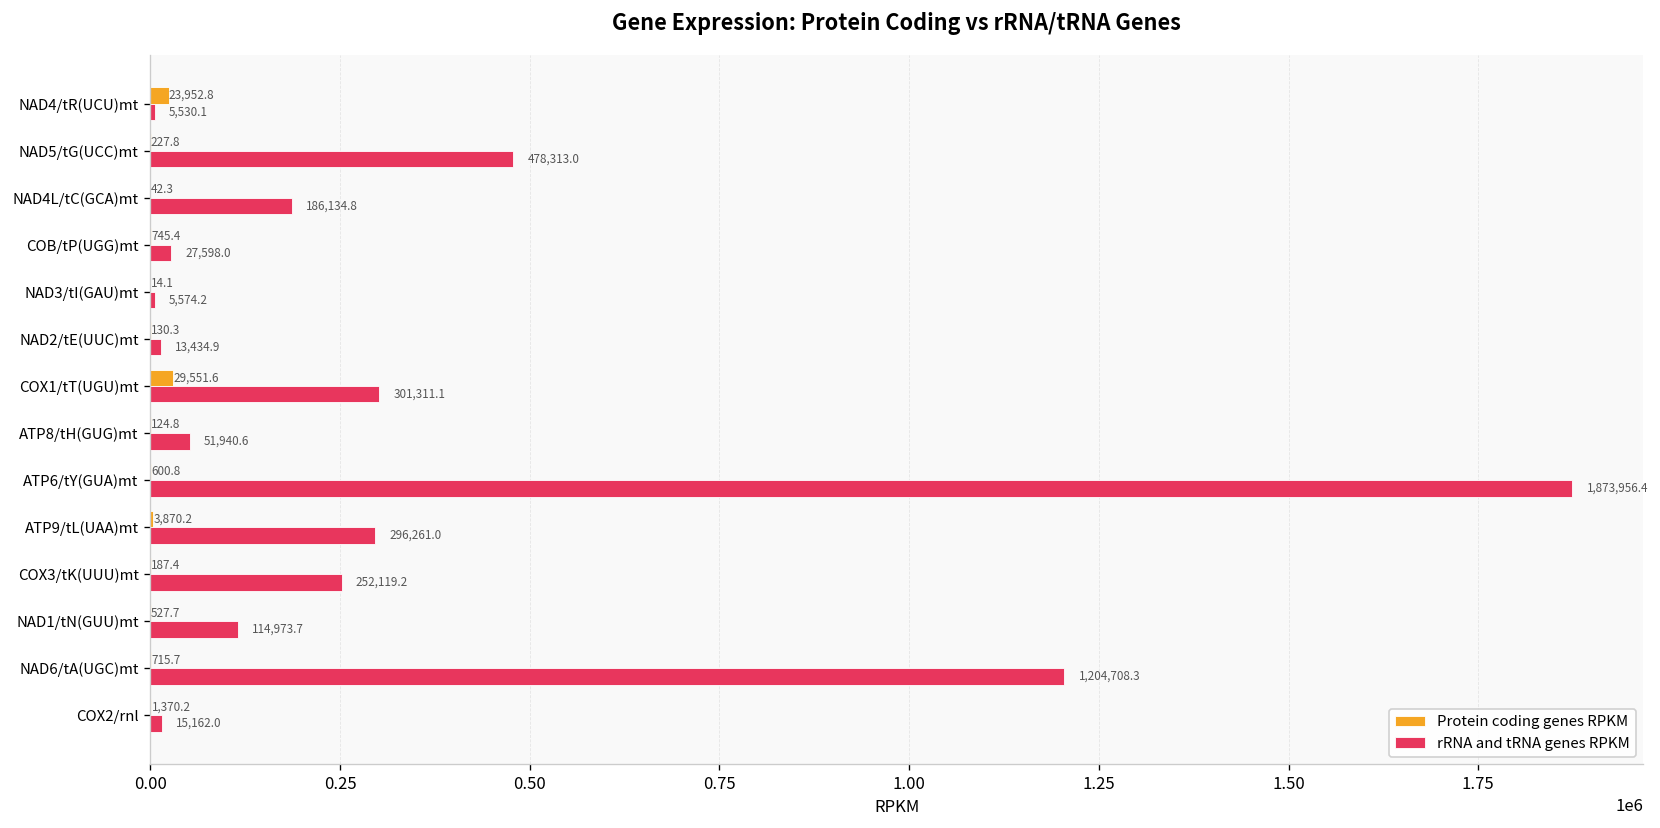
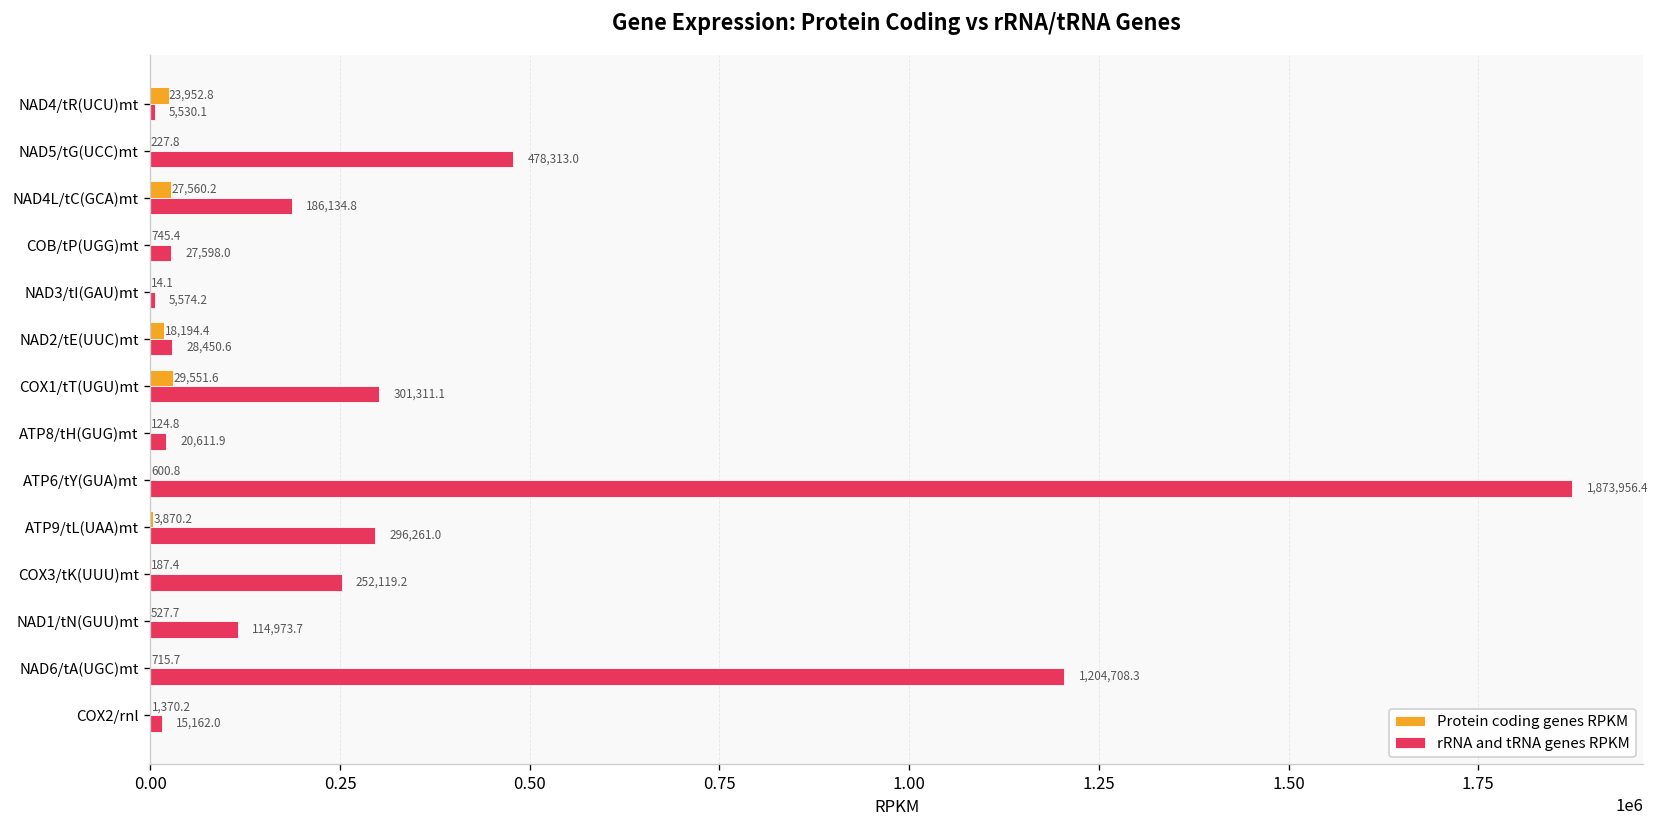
  {
    "Protein coding genes RPKM": {
      "NAD4/tR(UCU)mt": "23,952.8",
      "NAD5/tG(UCC)mt": "227.8",
-     "NAD4L/tC(GCA)mt": "42.3",
+     "NAD4L/tC(GCA)mt": "27,560.2",
      "COB/tP(UGG)mt": "745.4",
      "NAD3/tI(GAU)mt": "14.1",
-     "NAD2/tE(UUC)mt": "130.3",
+     "NAD2/tE(UUC)mt": "18,194.4",
      "COX1/tT(UGU)mt": "29,551.6",
      "ATP8/tH(GUG)mt": "124.8",
      "ATP6/tY(GUA)mt": "600.8",
      "ATP9/tL(UAA)mt": "3,870.2",
      "COX3/tK(UUU)mt": "187.4",
      "NAD1/tN(GUU)mt": "527.7",
      "NAD6/tA(UGC)mt": "715.7",
      "COX2/rnl": "1,370.2"
    },
    "rRNA and tRNA genes RPKM": {
      "NAD4/tR(UCU)mt": "5,530.1",
      "NAD5/tG(UCC)mt": "478,313.0",
      "NAD4L/tC(GCA)mt": "186,134.8",
      "COB/tP(UGG)mt": "27,598.0",
      "NAD3/tI(GAU)mt": "5,574.2",
-     "NAD2/tE(UUC)mt": "13,434.9",
+     "NAD2/tE(UUC)mt": "28,450.6",
      "COX1/tT(UGU)mt": "301,311.1",
-     "ATP8/tH(GUG)mt": "51,940.6",
+     "ATP8/tH(GUG)mt": "20,611.9",
      "ATP6/tY(GUA)mt": "1,873,956.4",
      "ATP9/tL(UAA)mt": "296,261.0",
      "COX3/tK(UUU)mt": "252,119.2",
      "NAD1/tN(GUU)mt": "114,973.7",
      "NAD6/tA(UGC)mt": "1,204,708.3",
      "COX2/rnl": "15,162.0"
    }
  }
